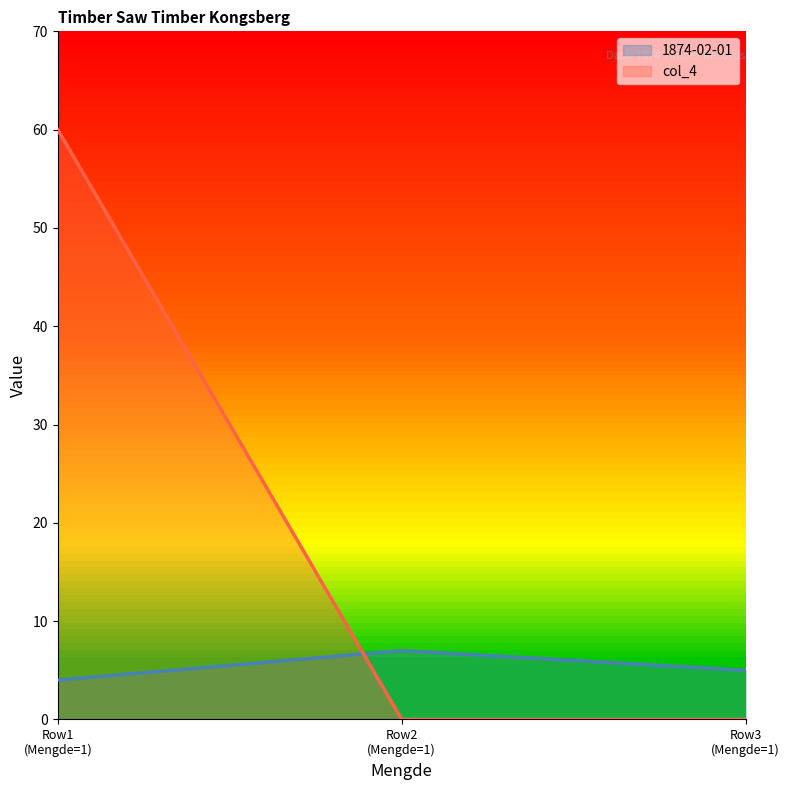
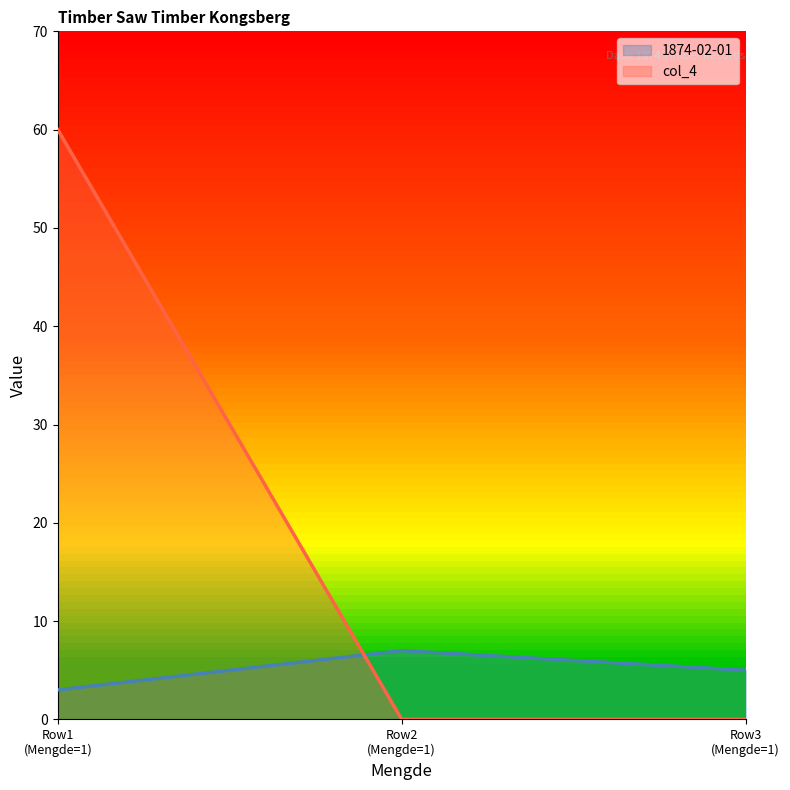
  {
    "1874-02-01": {
-     "Row1 (Mengde=1)": 4,
+     "Row1 (Mengde=1)": 3,
      "Row2 (Mengde=1)": 7,
      "Row3 (Mengde=1)": 5
    },
    "col_4": {
      "Row1 (Mengde=1)": 60,
      "Row2 (Mengde=1)": 0,
      "Row3 (Mengde=1)": 0
    }
  }
